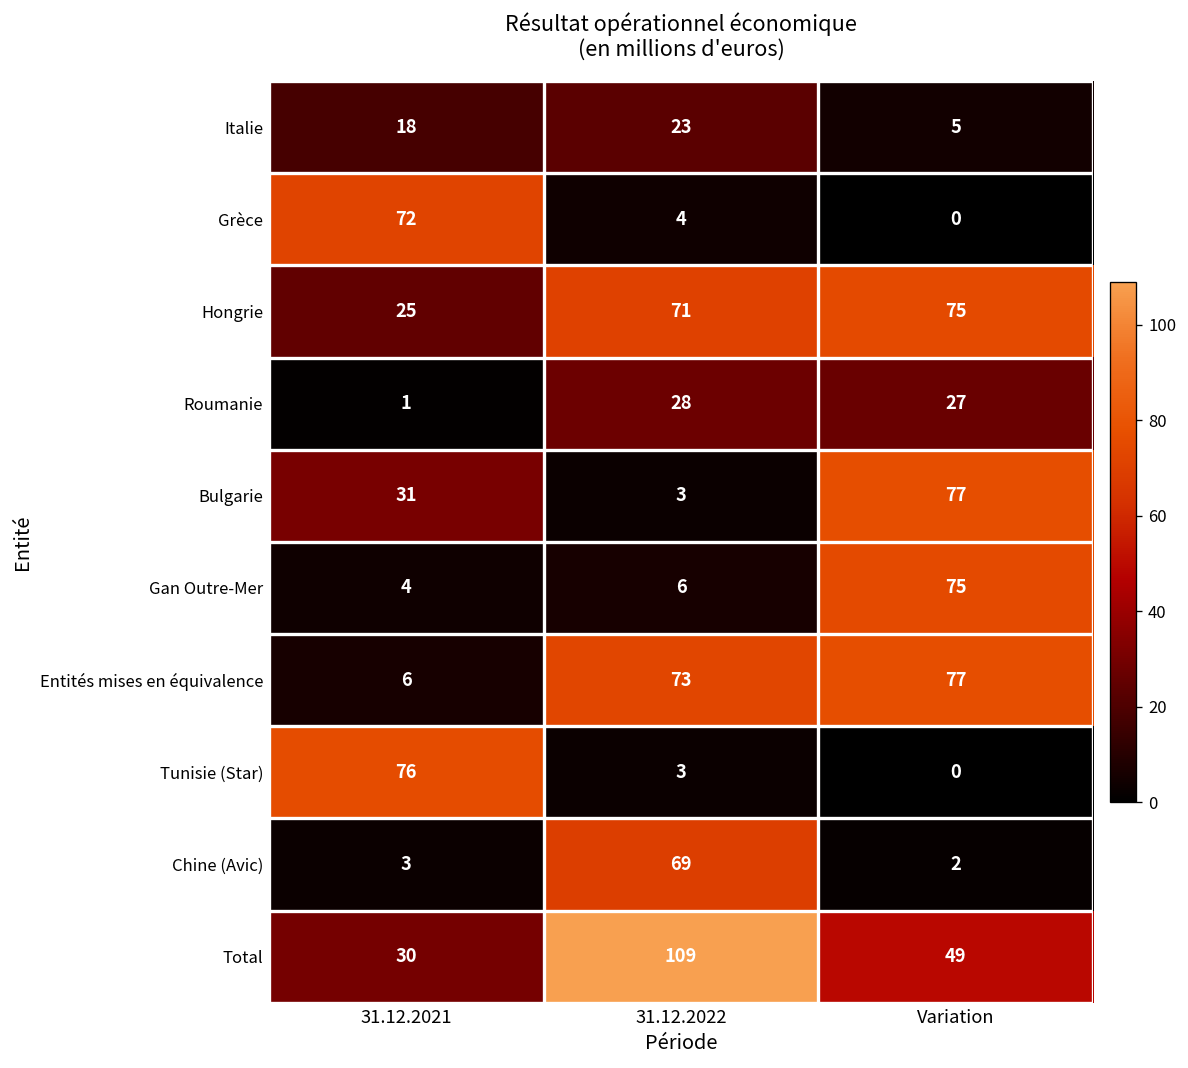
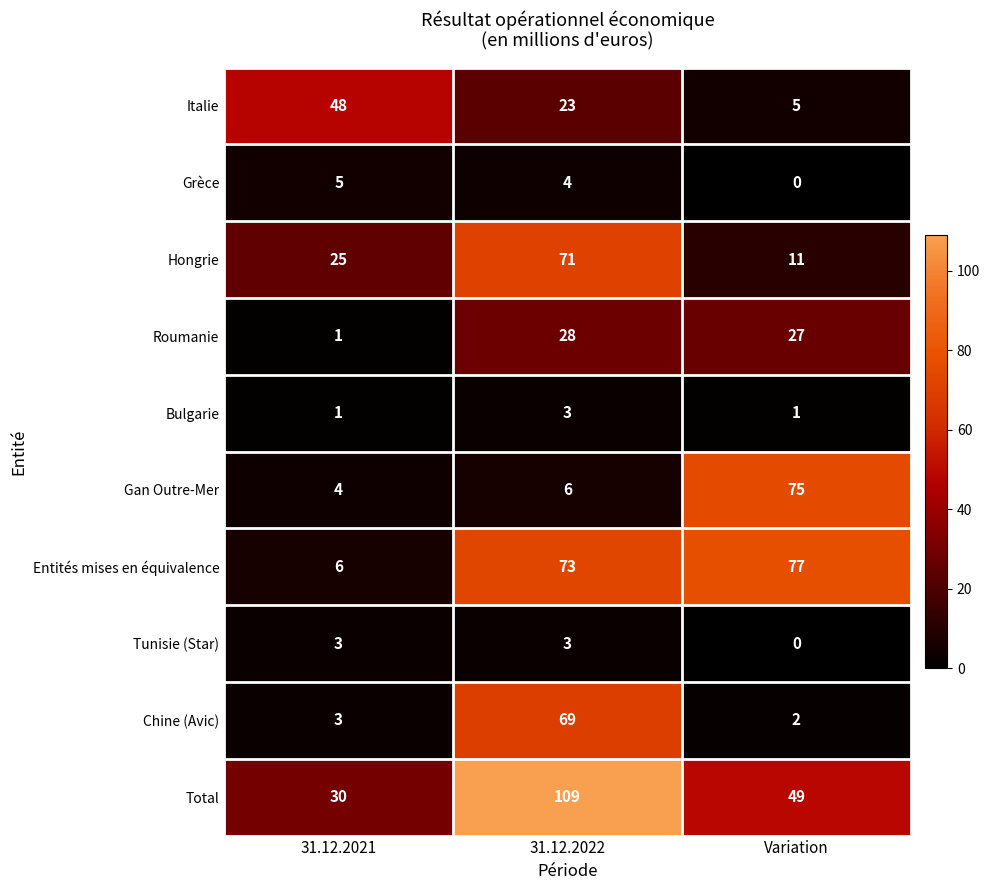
  {
    "Italie": {
-     "31.12.2021": 18,
+     "31.12.2021": 48,
      "31.12.2022": 23,
      "Variation": 5
    },
    "Grèce": {
-     "31.12.2021": 72,
+     "31.12.2021": 5,
      "31.12.2022": 4,
      "Variation": 0
    },
    "Hongrie": {
      "31.12.2021": 25,
      "31.12.2022": 71,
-     "Variation": 75
+     "Variation": 11
    },
    "Roumanie": {
      "31.12.2021": 1,
      "31.12.2022": 28,
      "Variation": 27
    },
    "Bulgarie": {
-     "31.12.2021": 31,
+     "31.12.2021": 1,
      "31.12.2022": 3,
-     "Variation": 77
+     "Variation": 1
    },
    "Gan Outre-Mer": {
      "31.12.2021": 4,
      "31.12.2022": 6,
      "Variation": 75
    },
    "Entités mises en équivalence": {
      "31.12.2021": 6,
      "31.12.2022": 73,
      "Variation": 77
    },
    "Tunisie (Star)": {
-     "31.12.2021": 76,
+     "31.12.2021": 3,
      "31.12.2022": 3,
      "Variation": 0
    },
    "Chine (Avic)": {
      "31.12.2021": 3,
      "31.12.2022": 69,
      "Variation": 2
    },
    "Total": {
      "31.12.2021": 30,
      "31.12.2022": 109,
      "Variation": 49
    }
  }
